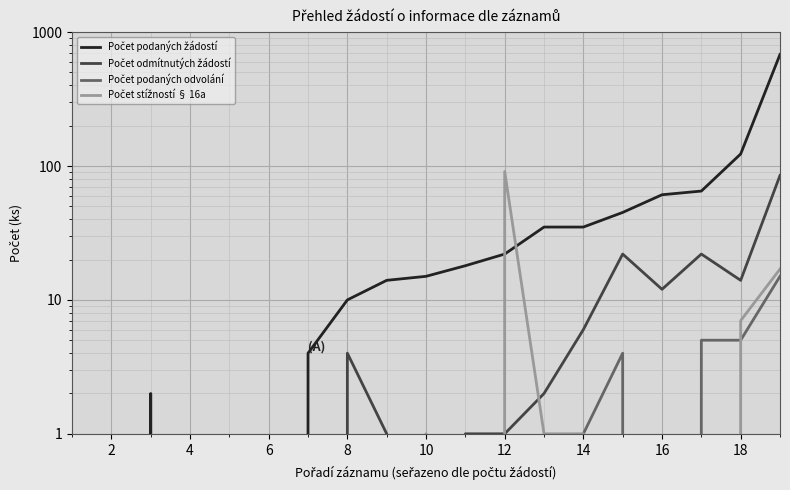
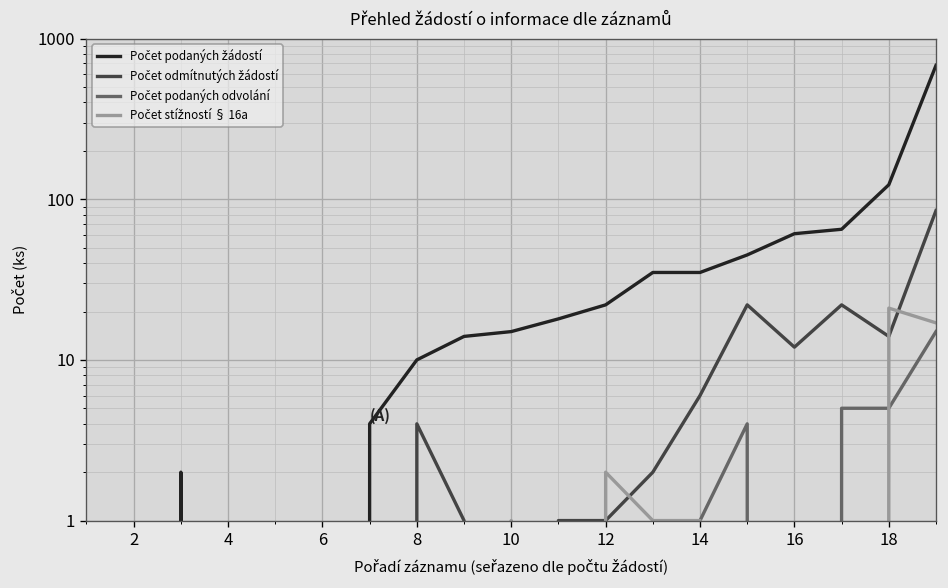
  {
    "Počet stížností § 16a": {
      "10": 1,
-     "12": 90,
-     "18": 7
+     "12": 2,
+     "18": 21
    }
  }
